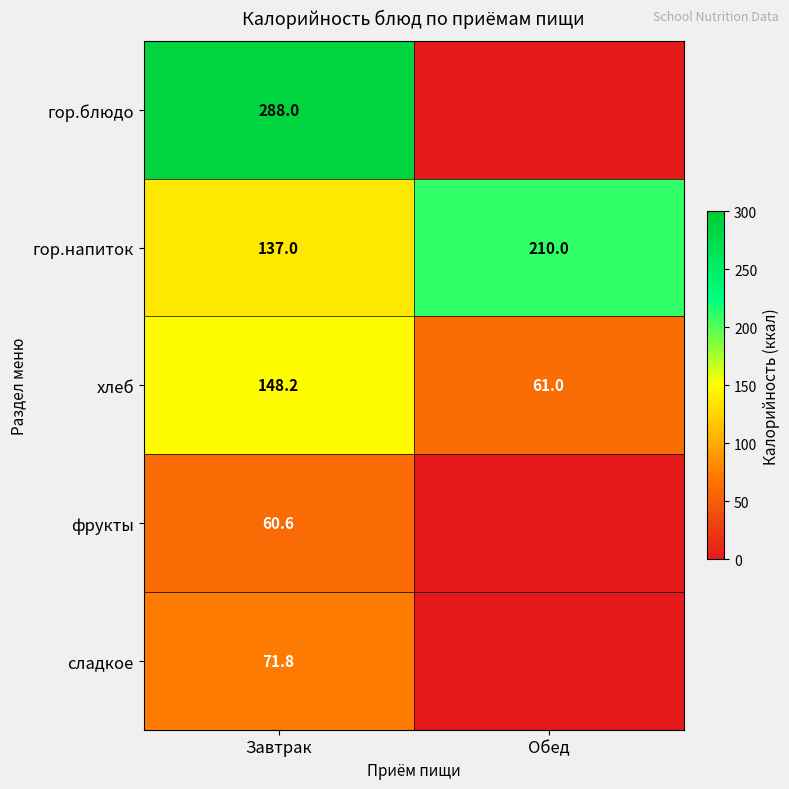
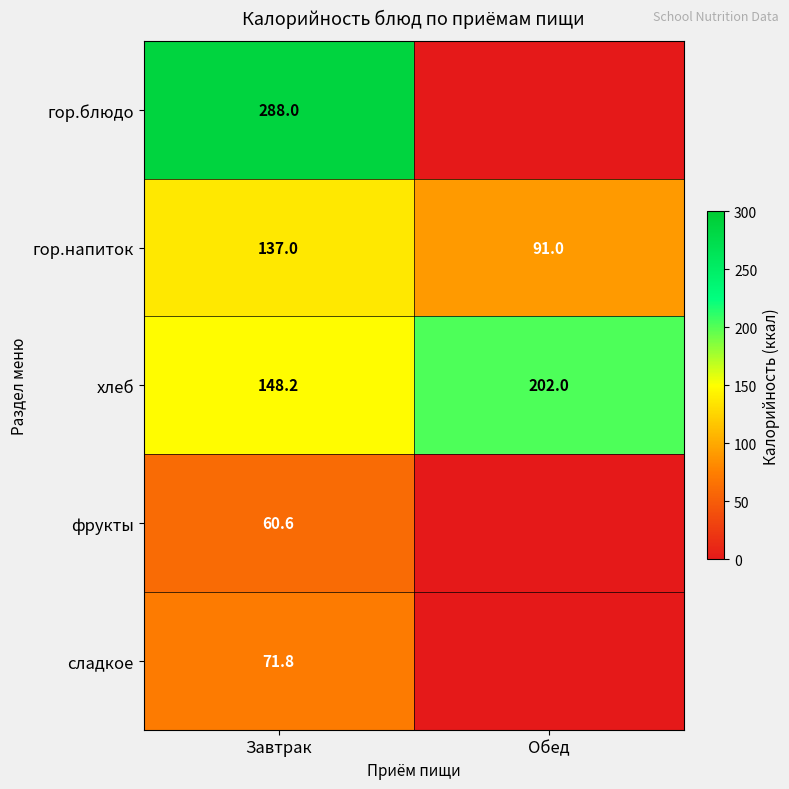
  {
    "гор.блюдо": {
      "Завтрак": 288.0
    },
    "гор.напиток": {
      "Завтрак": 137.0,
-     "Обед": 210.0
+     "Обед": 91.0
    },
    "хлеб": {
      "Завтрак": 148.2,
-     "Обед": 61.0
+     "Обед": 202.0
    },
    "фрукты": {
      "Завтрак": 60.6
    },
    "сладкое": {
      "Завтрак": 71.8
    }
  }
